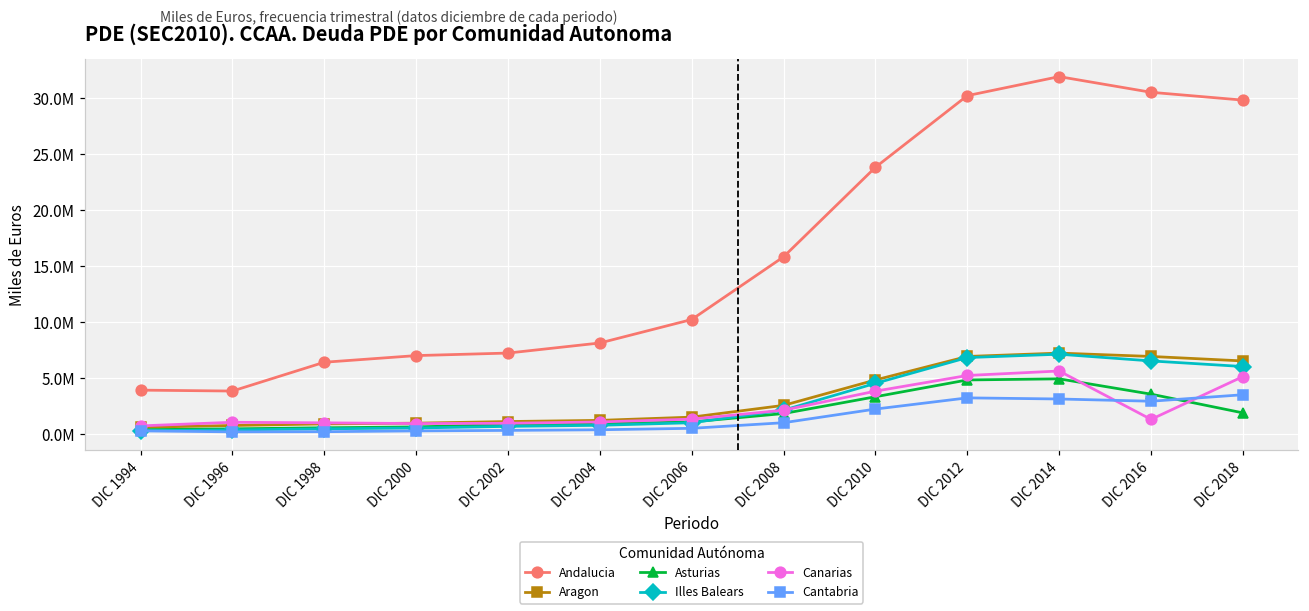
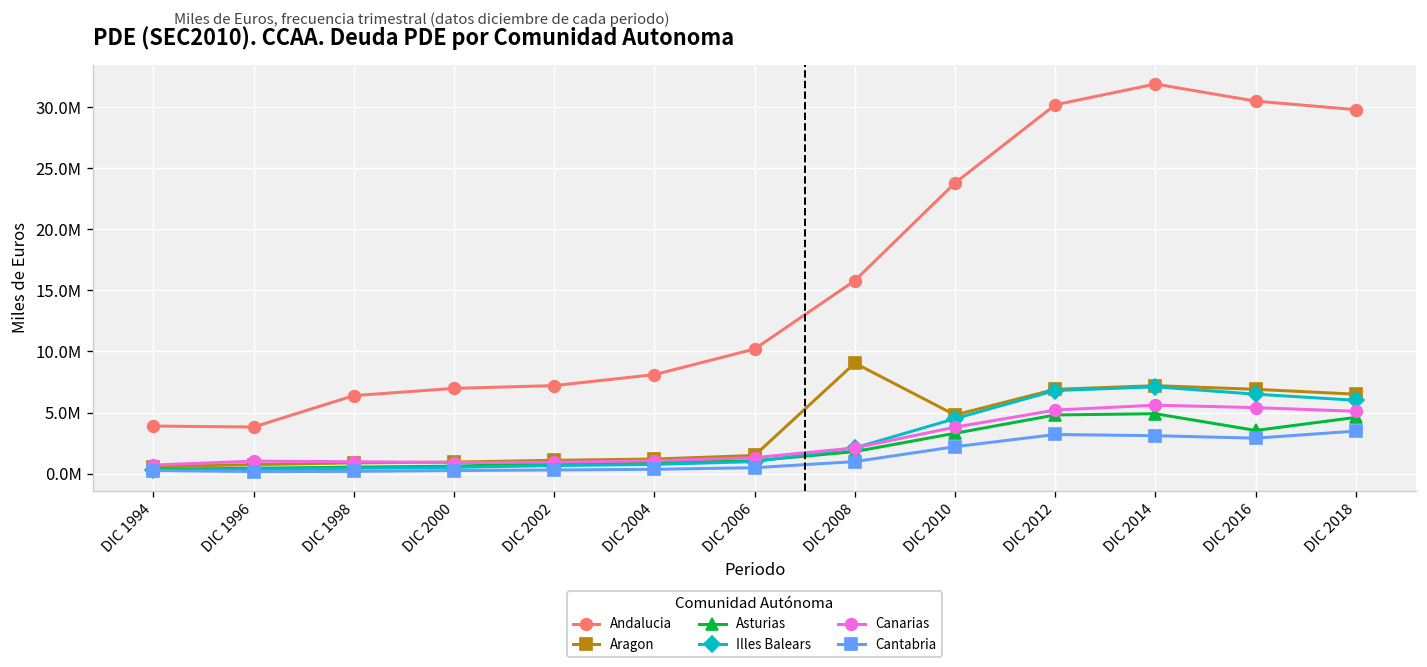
  {
    "Andalucia": {
      "DIC 1994": 3900000,
      "DIC 1996": 3800000,
      "DIC 1998": 6400000,
      "DIC 2000": 7000000,
      "DIC 2002": 7200000,
      "DIC 2004": 8100000,
      "DIC 2006": 10200000,
      "DIC 2008": 15800000,
      "DIC 2010": 23800000,
      "DIC 2012": 30200000,
      "DIC 2014": 31900000,
      "DIC 2016": 30500000,
      "DIC 2018": 29800000
    },
    "Aragon": {
      "DIC 1996": 700000,
-     "DIC 2008": 2500000,
+     "DIC 2008": 9000000,
      "DIC 2010": 4800000,
      "DIC 2016": 6900000,
      "DIC 2018": 6500000
    },
    "Asturias": {
      "DIC 2008": 1800000,
      "DIC 2010": 3300000,
      "DIC 2012": 4800000,
      "DIC 2014": 4900000,
      "DIC 2016": 3500000,
-     "DIC 2018": 1900000
+     "DIC 2018": 4600000
    },
    "Illes Balears": {
      "DIC 2010": 4500000,
      "DIC 2016": 6500000,
      "DIC 2018": 6000000
    },
    "Canarias": {
      "DIC 1996": 1000000,
      "DIC 2010": 3800000,
      "DIC 2012": 5200000,
      "DIC 2014": 5600000,
-     "DIC 2016": 1300000,
+     "DIC 2016": 5400000,
      "DIC 2018": 5100000
    },
    "Cantabria": {
      "DIC 1998": 200000,
      "DIC 2000": 200000,
      "DIC 2002": 300000,
      "DIC 2004": 400000,
      "DIC 2006": 500000,
      "DIC 2008": 1000000,
      "DIC 2010": 2200000,
      "DIC 2012": 3200000,
      "DIC 2014": 3100000,
      "DIC 2016": 2900000,
      "DIC 2018": 3500000
    }
  }
